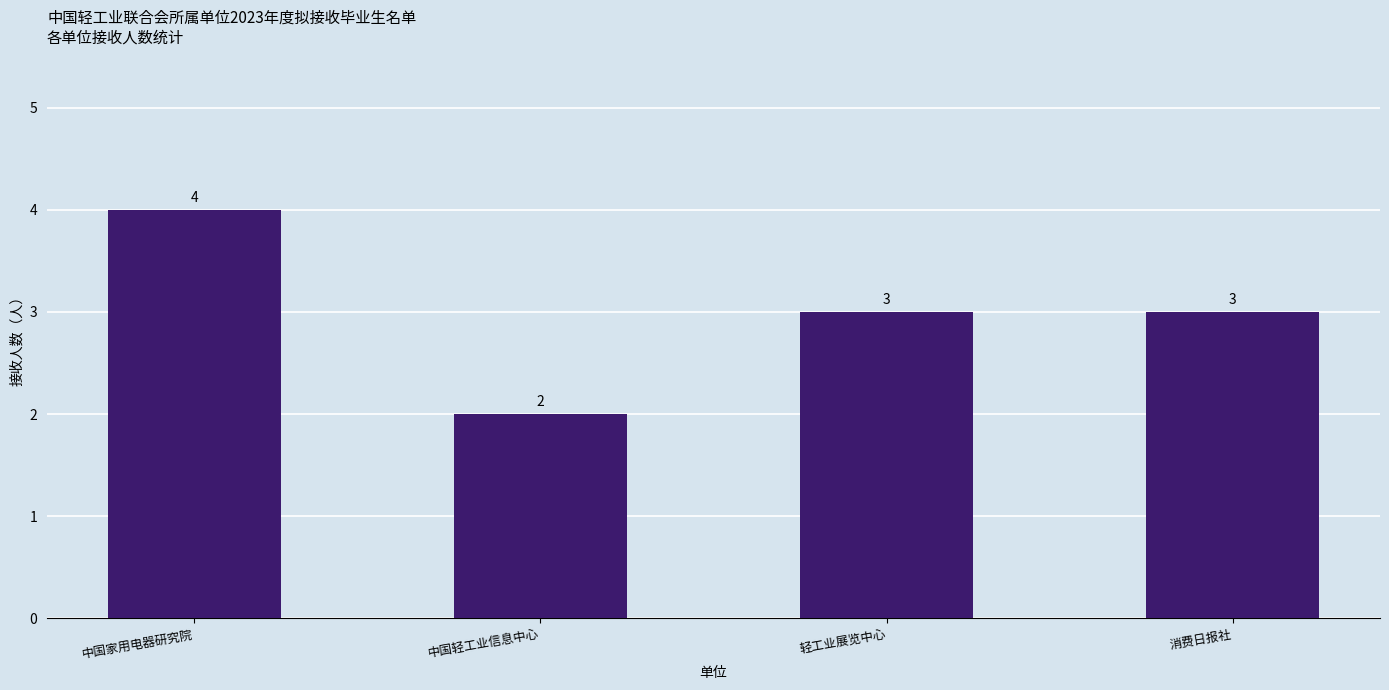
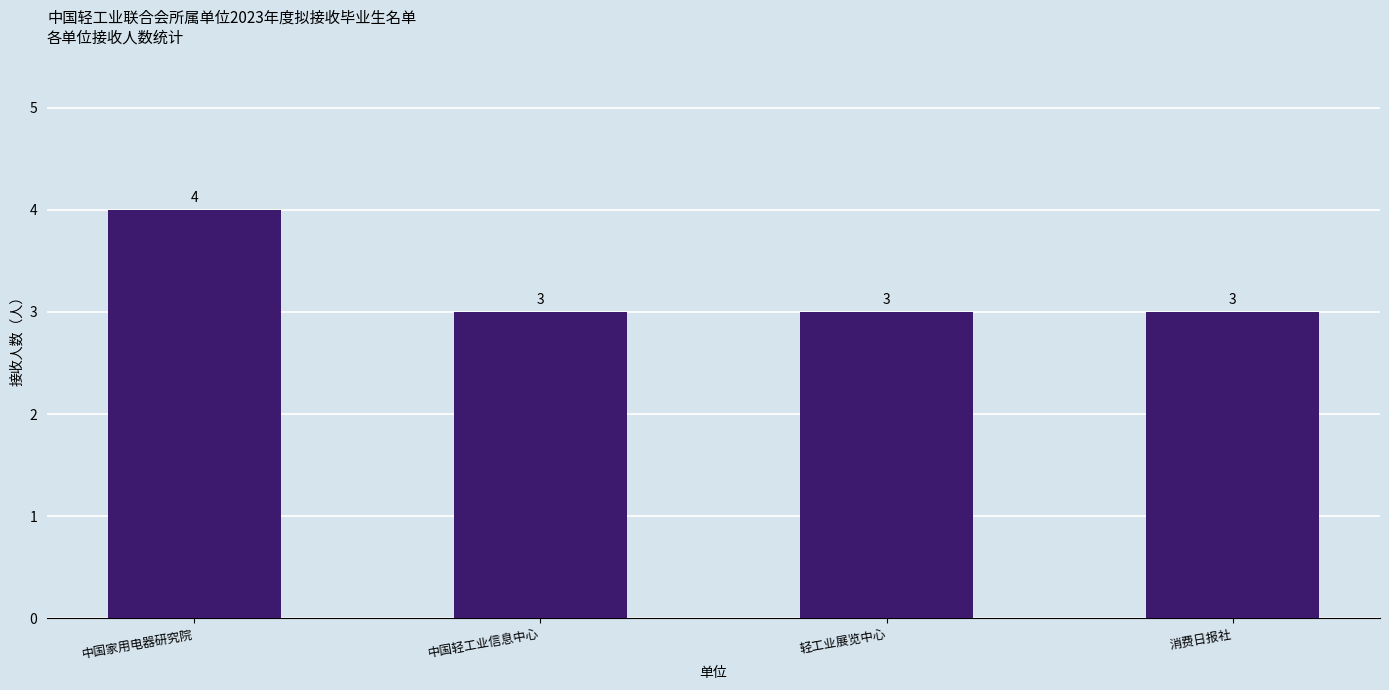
  {
    "中国家用电器研究院": 4,
-   "中国轻工业信息中心": 2,
+   "中国轻工业信息中心": 3,
    "轻工业展览中心": 3,
    "消费日报社": 3
  }
